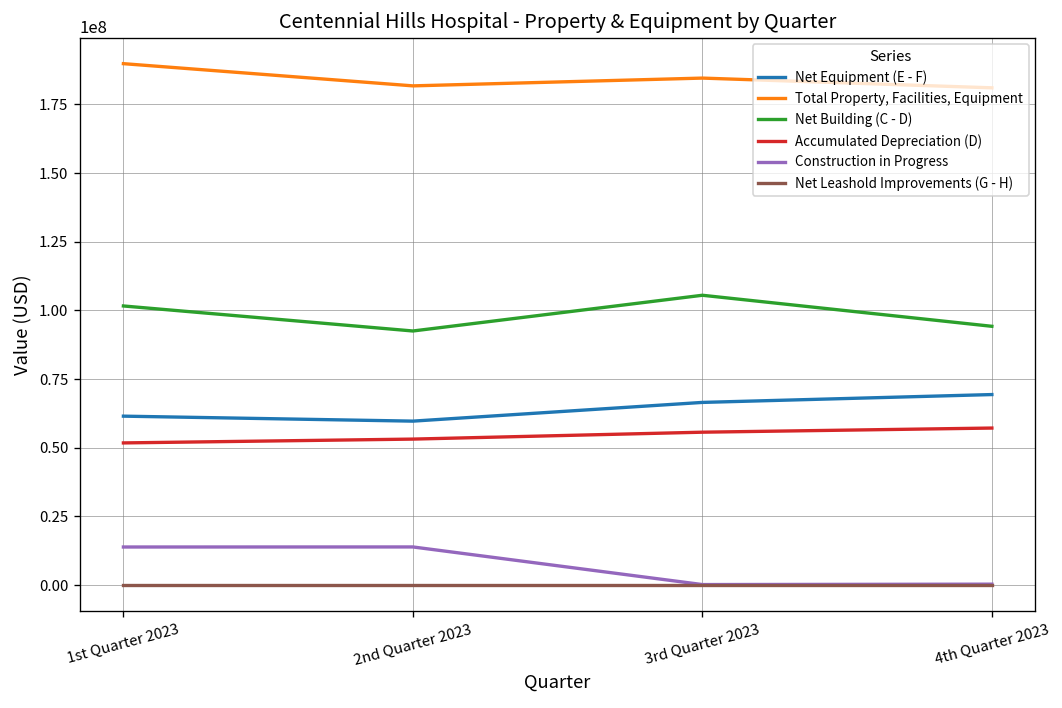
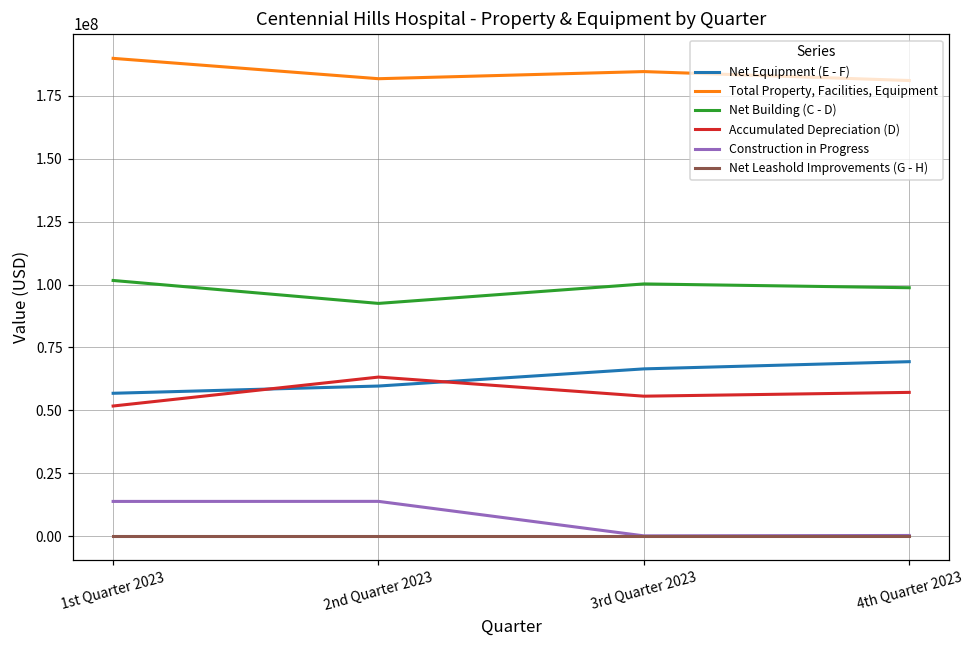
  {
    "Net Equipment (E - F)": {
-     "1st Quarter 2023": 61000000,
+     "1st Quarter 2023": 57000000,
      "2nd Quarter 2023": 60000000,
      "3rd Quarter 2023": 67000000,
      "4th Quarter 2023": 69000000
    },
    "Total Property, Facilities, Equipment": {
      "1st Quarter 2023": 190000000,
      "2nd Quarter 2023": 182000000,
      "3rd Quarter 2023": 185000000
    },
    "Net Building (C - D)": {
      "1st Quarter 2023": 102000000,
      "2nd Quarter 2023": 93000000,
-     "3rd Quarter 2023": 106000000,
-     "4th Quarter 2023": 94000000
+     "3rd Quarter 2023": 100000000,
+     "4th Quarter 2023": 99000000
    },
    "Accumulated Depreciation (D)": {
      "1st Quarter 2023": 52000000,
-     "2nd Quarter 2023": 53000000,
+     "2nd Quarter 2023": 63000000,
      "3rd Quarter 2023": 56000000,
      "4th Quarter 2023": 57000000
    },
    "Construction in Progress": {
      "1st Quarter 2023": 14000000,
      "2nd Quarter 2023": 14000000
    },
    "Net Leashold Improvements (G - H)": {
      "1st Quarter 2023": 0,
      "2nd Quarter 2023": 0
    }
  }
